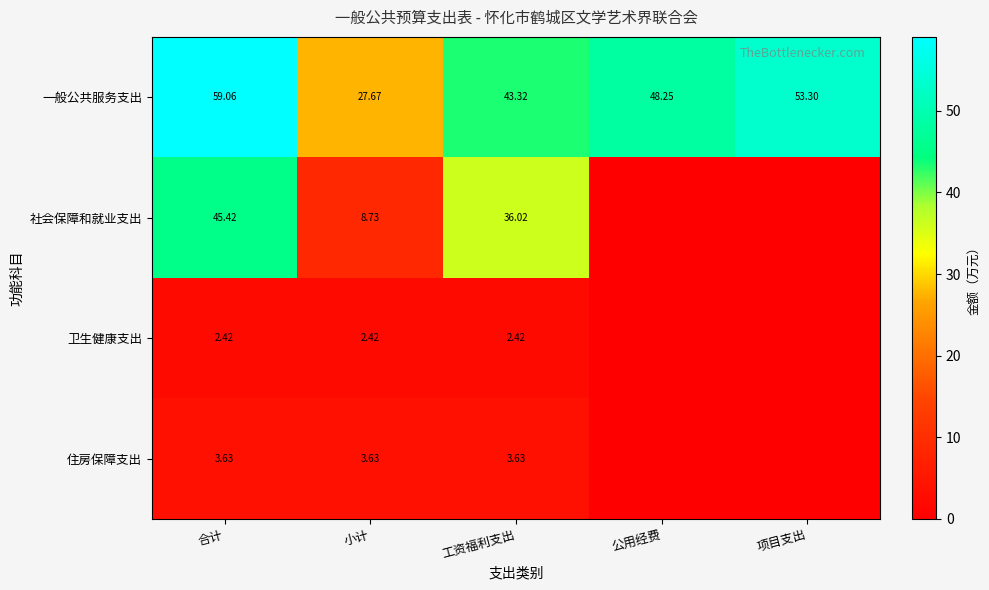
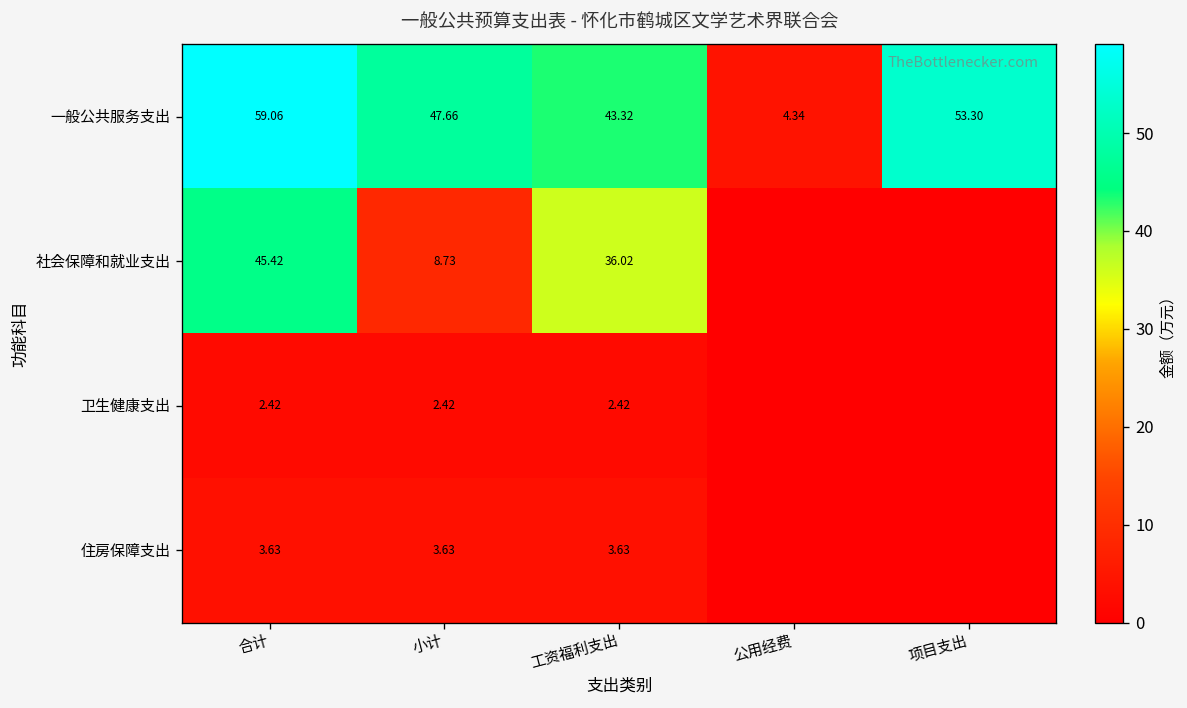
  {
    "一般公共服务支出": {
      "合计": 59.06,
-     "小计": 27.67,
+     "小计": 47.66,
      "工资福利支出": 43.32,
-     "公用经费": 48.25
+     "公用经费": 4.34
    },
    "社会保障和就业支出": {
      "合计": 45.42,
      "小计": 8.73,
      "工资福利支出": 36.02
    },
    "卫生健康支出": {
      "合计": 2.42,
      "小计": 2.42,
      "工资福利支出": 2.42
    },
    "住房保障支出": {
      "合计": 3.63,
      "小计": 3.63,
      "工资福利支出": 3.63
    }
  }
